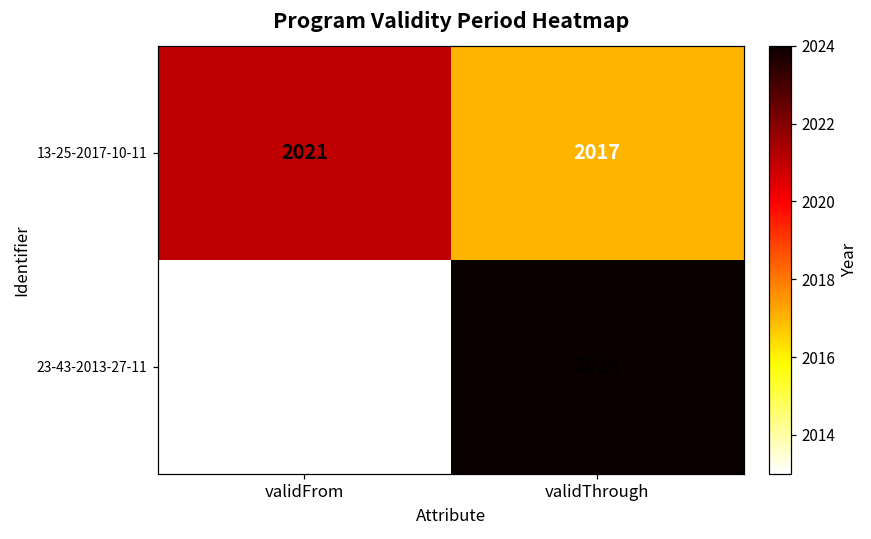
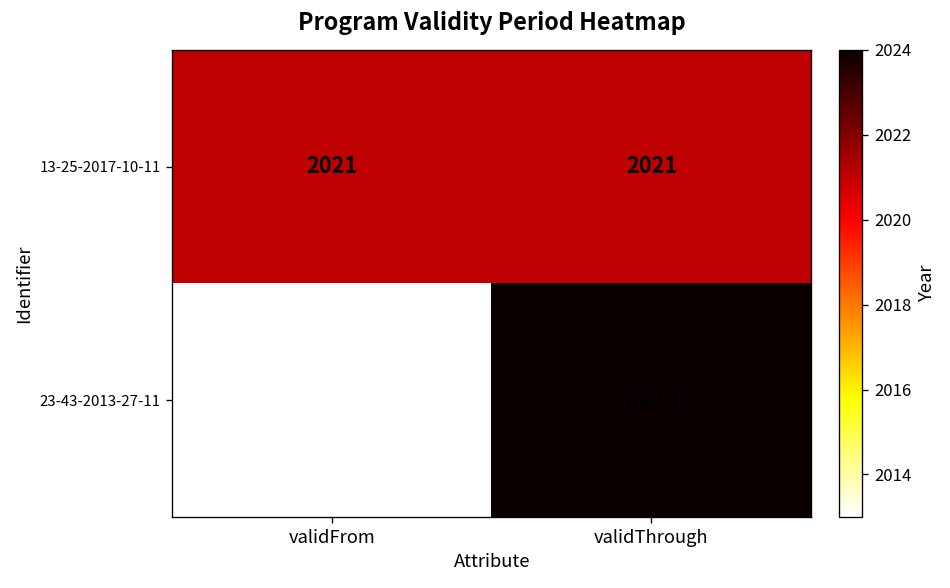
  {
    "13-25-2017-10-11": {
      "validFrom": 2021,
-     "validThrough": 2017
+     "validThrough": 2021
    }
  }
